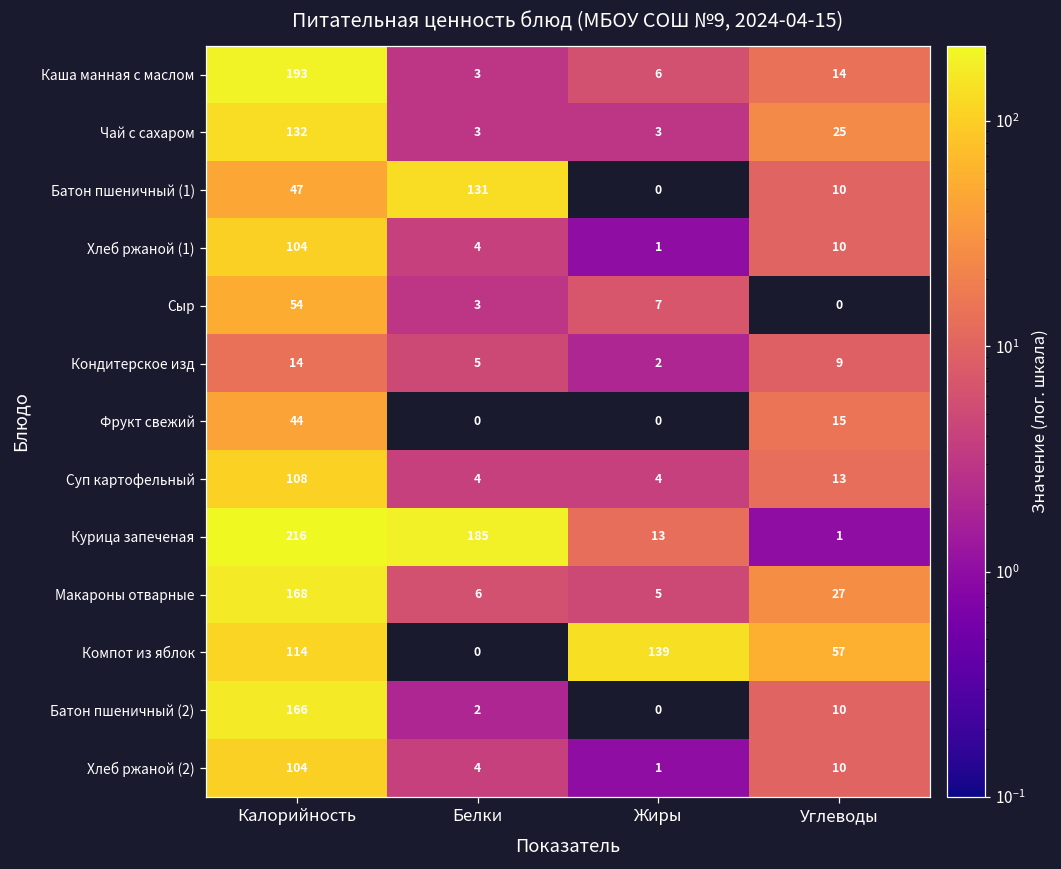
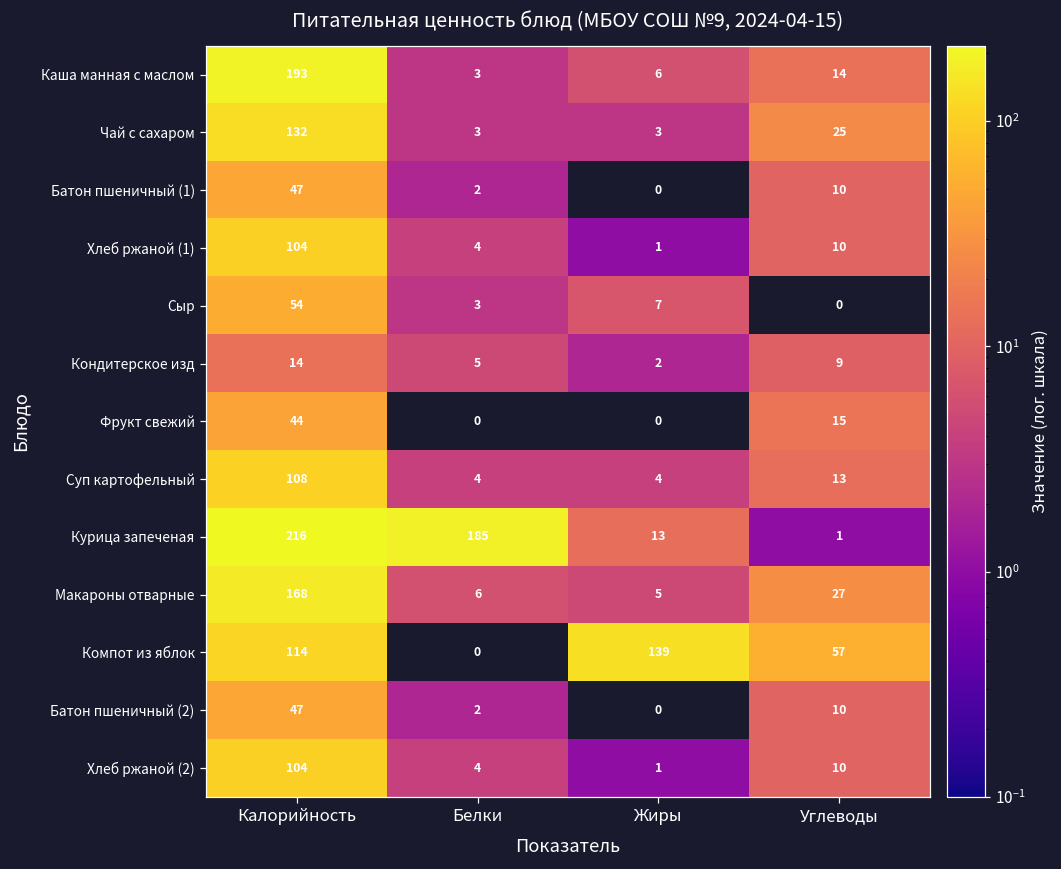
  {
    "Каша манная с маслом": {
      "Калорийность": 193,
      "Белки": 3,
      "Жиры": 6,
      "Углеводы": 14
    },
    "Чай с сахаром": {
      "Калорийность": 132,
      "Белки": 3,
      "Жиры": 3,
      "Углеводы": 25
    },
    "Батон пшеничный (1)": {
      "Калорийность": 47,
-     "Белки": 131,
+     "Белки": 2,
      "Жиры": 0,
      "Углеводы": 10
    },
    "Хлеб ржаной (1)": {
      "Калорийность": 104,
      "Белки": 4,
      "Жиры": 1,
      "Углеводы": 10
    },
    "Сыр": {
      "Калорийность": 54,
      "Белки": 3,
      "Жиры": 7,
      "Углеводы": 0
    },
    "Кондитерское изд": {
      "Калорийность": 14,
      "Белки": 5,
      "Жиры": 2,
      "Углеводы": 9
    },
    "Фрукт свежий": {
      "Калорийность": 44,
      "Белки": 0,
      "Жиры": 0,
      "Углеводы": 15
    },
    "Суп картофельный": {
      "Калорийность": 108,
      "Белки": 4,
      "Жиры": 4,
      "Углеводы": 13
    },
    "Курица запеченая": {
      "Калорийность": 216,
      "Белки": 185,
      "Жиры": 13,
      "Углеводы": 1
    },
    "Макароны отварные": {
      "Калорийность": 168,
      "Белки": 6,
      "Жиры": 5,
      "Углеводы": 27
    },
    "Компот из яблок": {
      "Калорийность": 114,
      "Белки": 0,
      "Жиры": 139,
      "Углеводы": 57
    },
    "Батон пшеничный (2)": {
-     "Калорийность": 166,
+     "Калорийность": 47,
      "Белки": 2,
      "Жиры": 0,
      "Углеводы": 10
    },
    "Хлеб ржаной (2)": {
      "Калорийность": 104,
      "Белки": 4,
      "Жиры": 1,
      "Углеводы": 10
    }
  }
